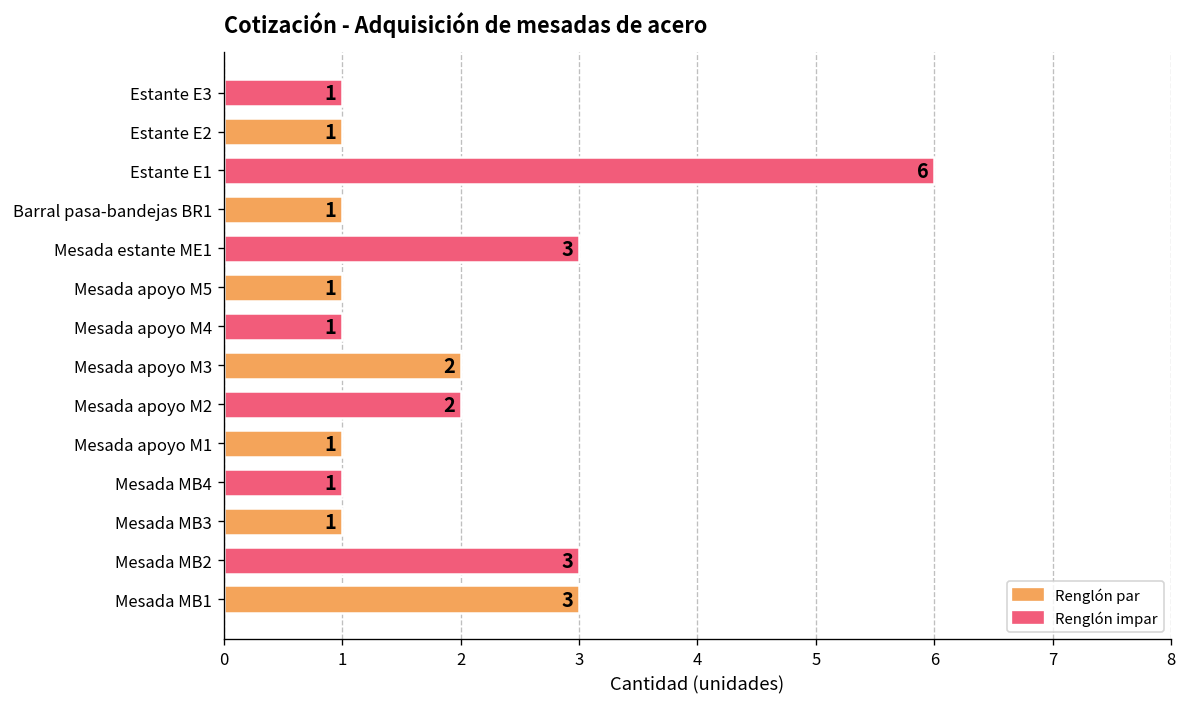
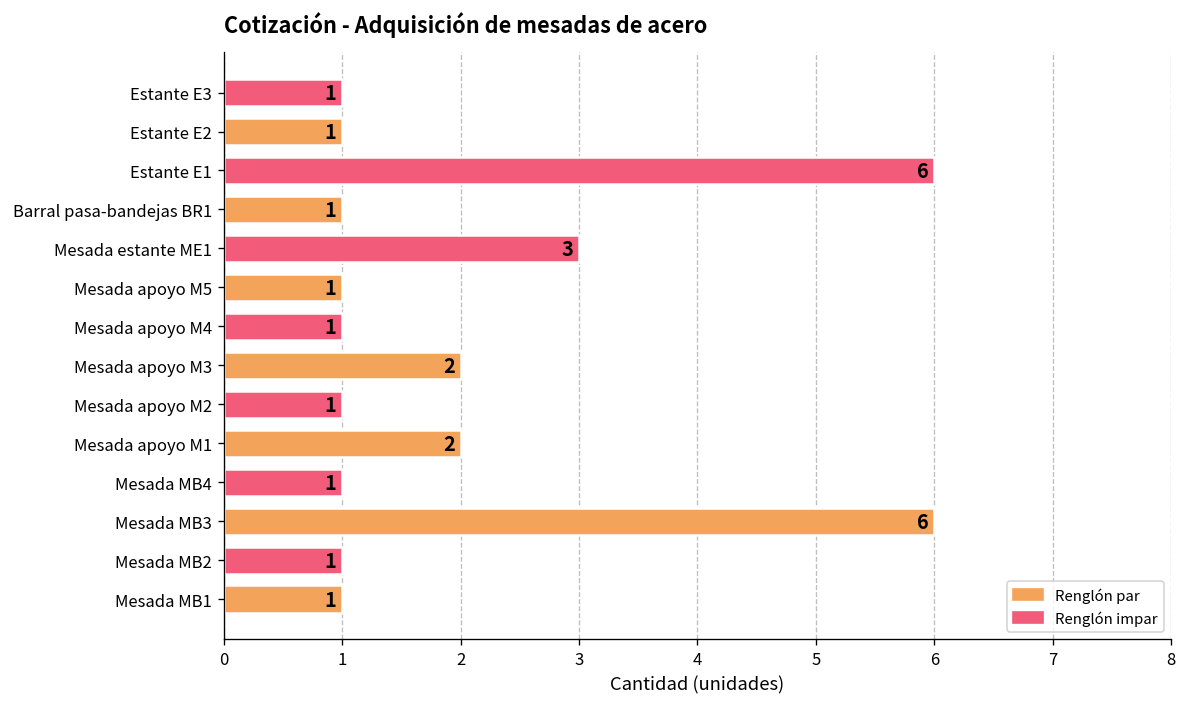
  {
    "Estante E3": 1,
    "Estante E2": 1,
    "Estante E1": 6,
    "Barral pasa-bandejas BR1": 1,
    "Mesada estante ME1": 3,
    "Mesada apoyo M5": 1,
    "Mesada apoyo M4": 1,
    "Mesada apoyo M3": 2,
-   "Mesada apoyo M2": 2,
-   "Mesada apoyo M1": 1,
+   "Mesada apoyo M2": 1,
+   "Mesada apoyo M1": 2,
    "Mesada MB4": 1,
-   "Mesada MB3": 1,
-   "Mesada MB2": 3,
-   "Mesada MB1": 3
+   "Mesada MB3": 6,
+   "Mesada MB2": 1,
+   "Mesada MB1": 1
  }
